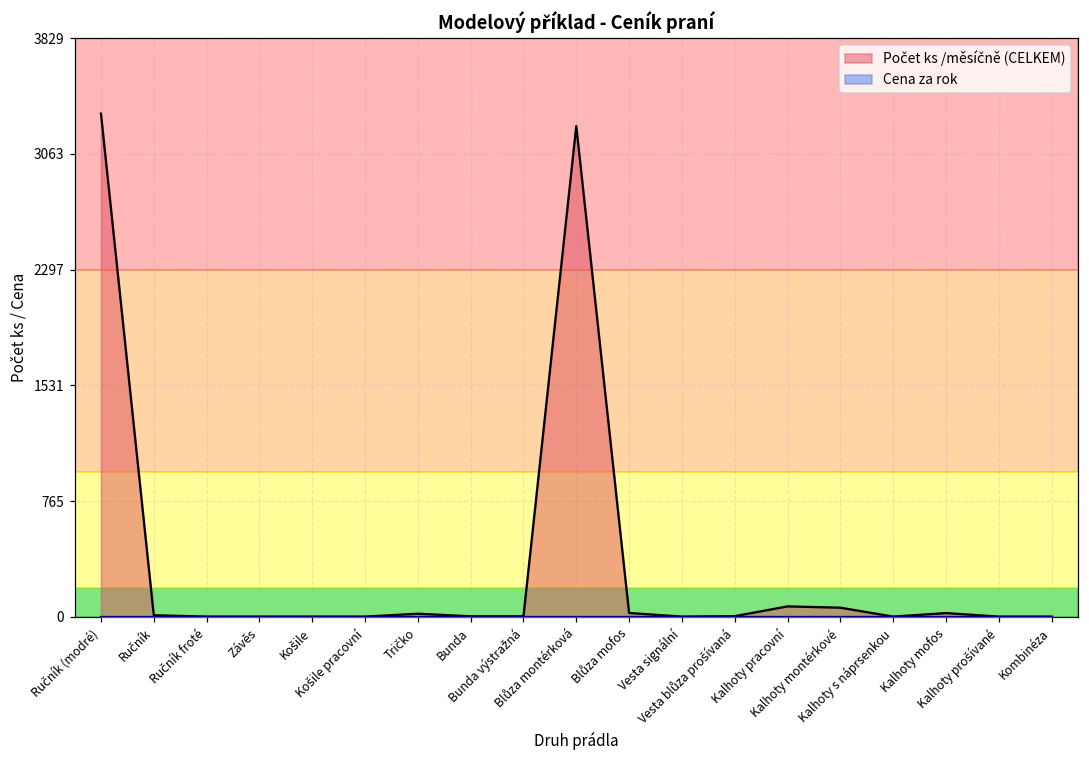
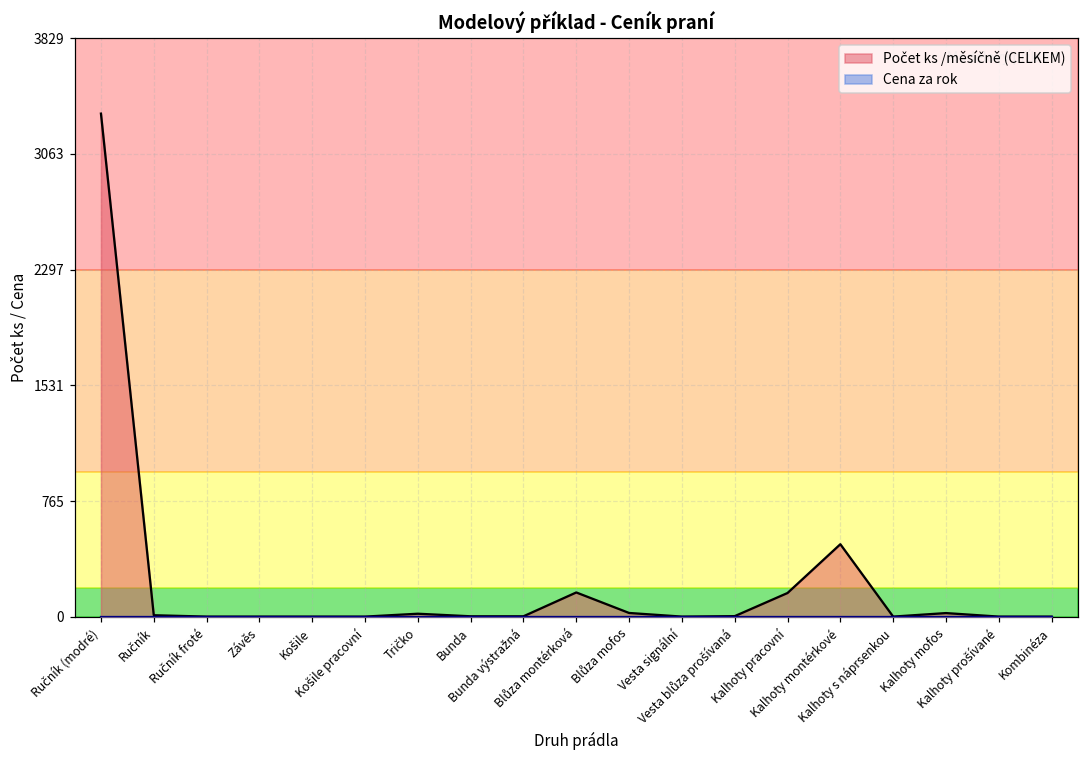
  {
    "Počet ks /měsíčně (CELKEM)": {
      "Ručník (modré)": 3330,
      "Tričko": 20,
-     "Blůza montérková": 3250,
+     "Blůza montérková": 160,
      "Blůza mofos": 30,
-     "Kalhoty pracovní": 70,
-     "Kalhoty montérkové": 60,
+     "Kalhoty pracovní": 160,
+     "Kalhoty montérkové": 480,
      "Kalhoty mofos": 20
    },
    "Cena za rok": {
      "Ručník (modré)": 0,
      "Tričko": 0,
      "Blůza montérková": 0,
      "Blůza mofos": 0,
      "Kalhoty pracovní": 0,
      "Kalhoty montérkové": 0,
      "Kalhoty mofos": 0
    }
  }
